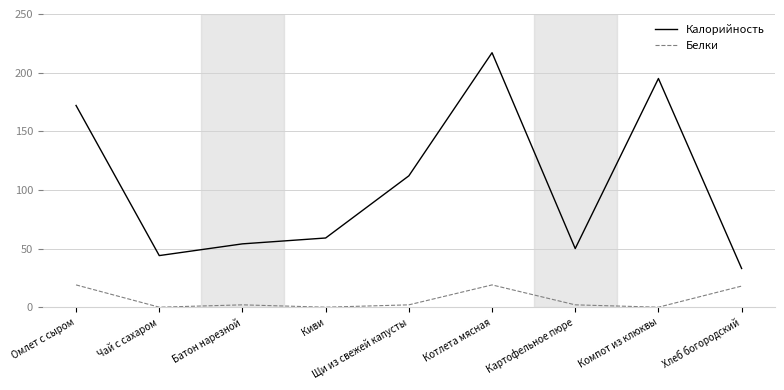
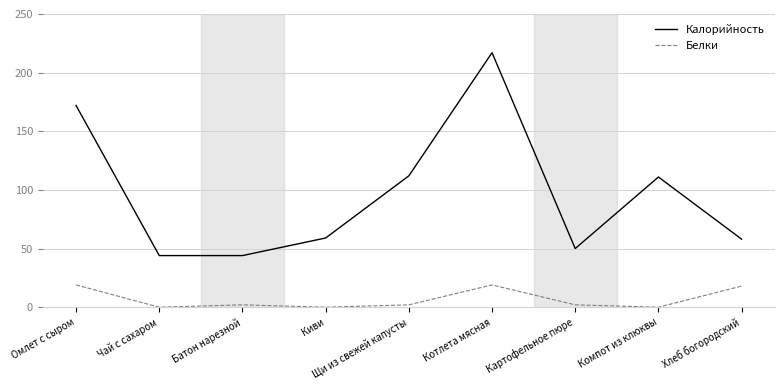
  {
    "Калорийность": {
      "Омлет с сыром": 172,
      "Чай с сахаром": 44,
-     "Батон нарезной": 54,
+     "Батон нарезной": 44,
      "Киви": 59,
      "Щи из свежей капусты": 112,
      "Котлета мясная": 217,
      "Картофельное пюре": 50,
-     "Компот из клюквы": 195,
-     "Хлеб богородский": 33
+     "Компот из клюквы": 111,
+     "Хлеб богородский": 58
    },
    "Белки": {
      "Омлет с сыром": 19,
      "Чай с сахаром": 0,
      "Батон нарезной": 2,
      "Киви": 0,
      "Щи из свежей капусты": 2,
      "Котлета мясная": 19,
      "Картофельное пюре": 2,
      "Компот из клюквы": 0,
      "Хлеб богородский": 18
    }
  }
